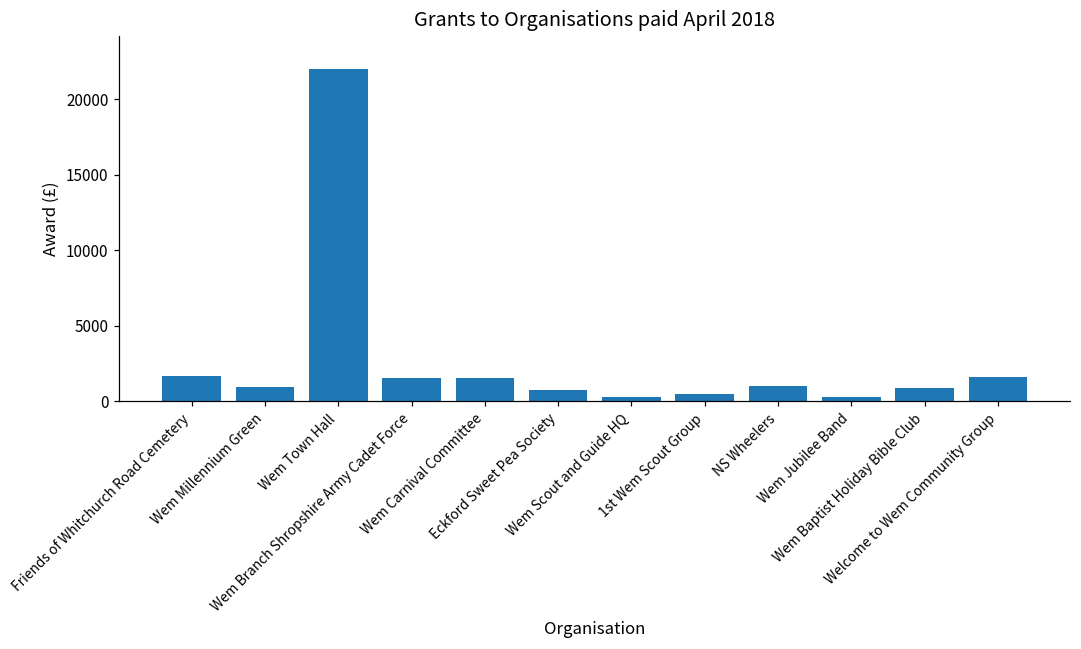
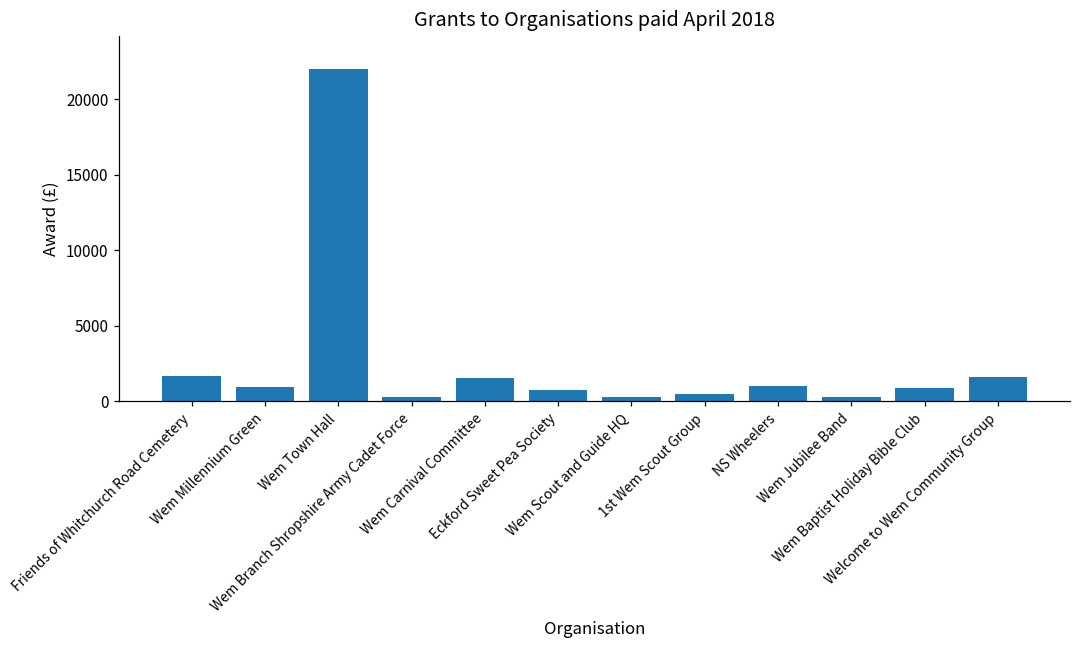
  {
    "Friends of Whitchurch Road Cemetery": 1700,
    "Wem Millennium Green": 900,
    "Wem Town Hall": 22000,
-   "Wem Branch Shropshire Army Cadet Force": 1500,
+   "Wem Branch Shropshire Army Cadet Force": 300,
    "Wem Carnival Committee": 1500,
    "Eckford Sweet Pea Society": 800,
    "Wem Scout and Guide HQ": 300,
    "1st Wem Scout Group": 500,
    "NS Wheelers": 1000,
    "Wem Jubilee Band": 300,
    "Wem Baptist Holiday Bible Club": 900,
    "Welcome to Wem Community Group": 1600
  }
